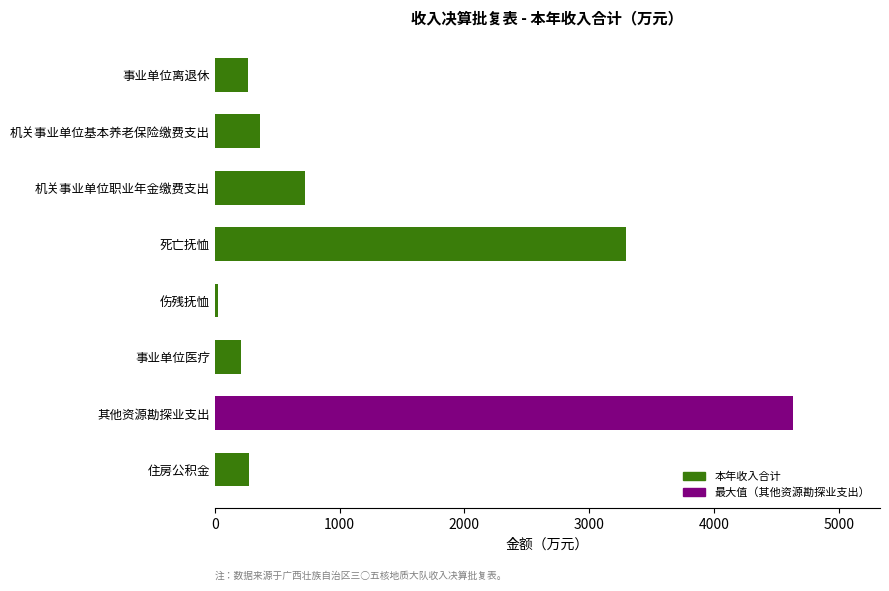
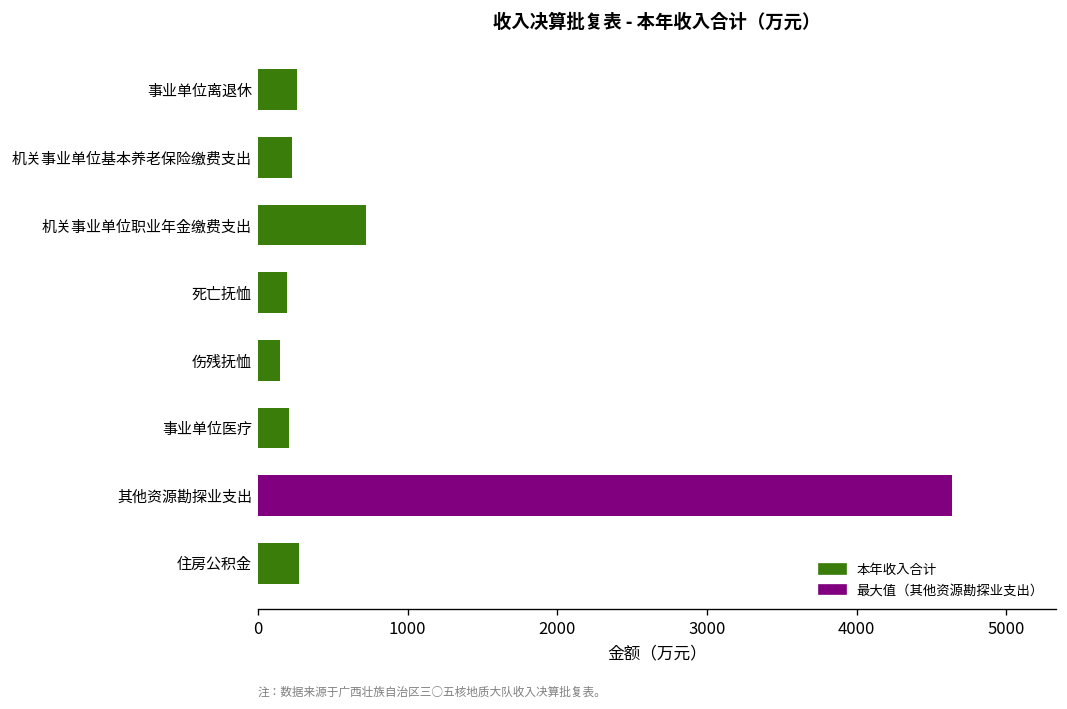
  {
    "事业单位离退休": 260,
-   "机关事业单位基本养老保险缴费支出": 370,
+   "机关事业单位基本养老保险缴费支出": 230,
    "机关事业单位职业年金缴费支出": 720,
-   "死亡抚恤": 3290,
-   "伤残抚恤": 20,
+   "死亡抚恤": 200,
+   "伤残抚恤": 150,
    "事业单位医疗": 210,
    "其他资源勘探业支出": 4640,
    "住房公积金": 270
  }
